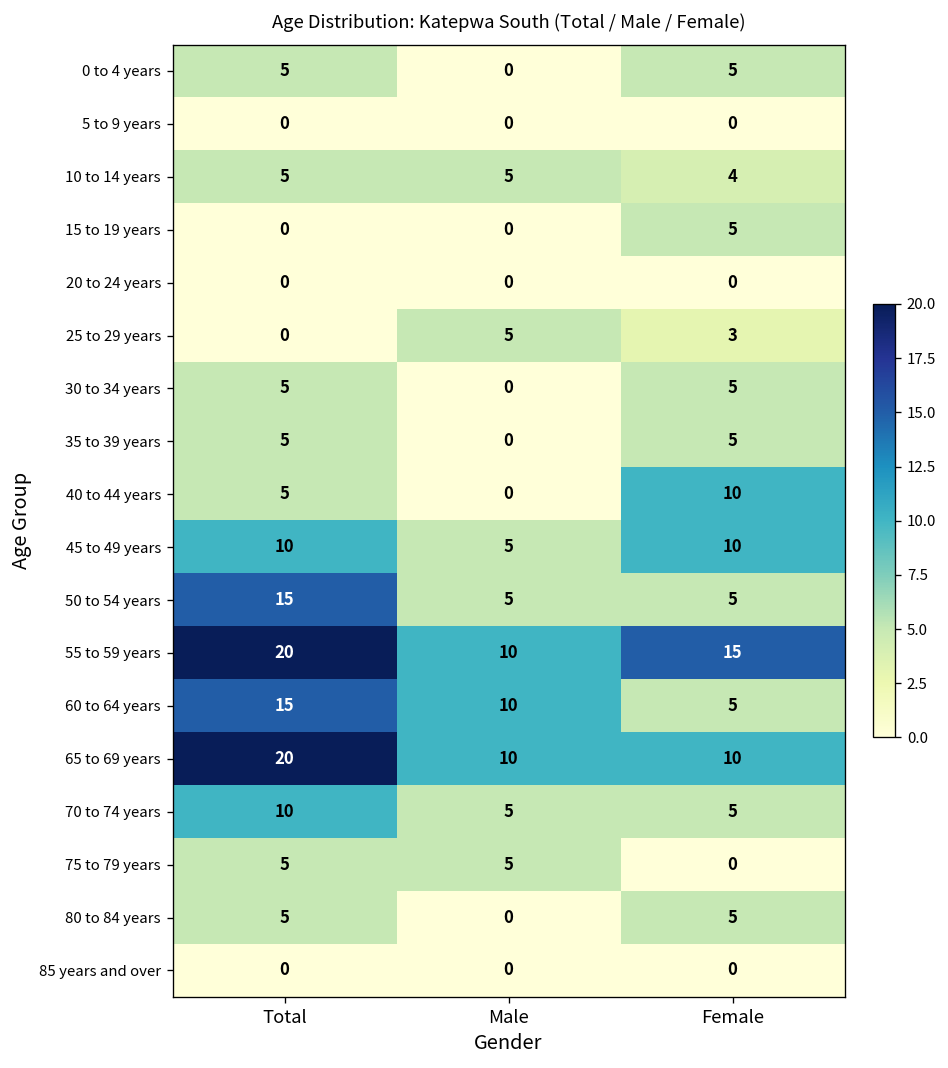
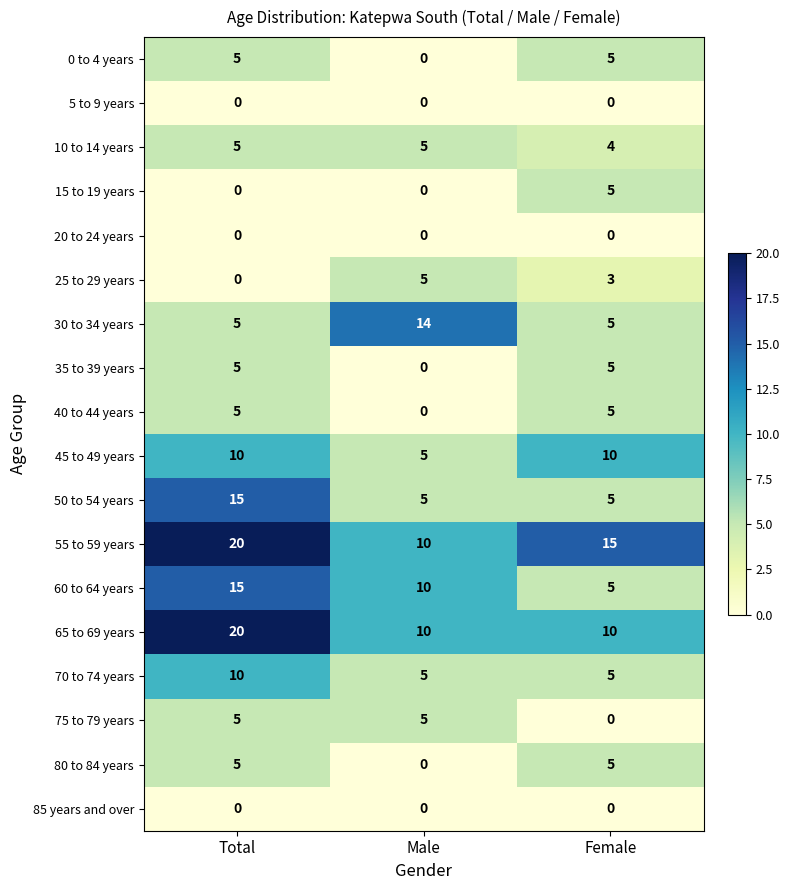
  {
    "0 to 4 years": {
      "Total": 5,
      "Male": 0,
      "Female": 5
    },
    "5 to 9 years": {
      "Total": 0,
      "Male": 0,
      "Female": 0
    },
    "10 to 14 years": {
      "Total": 5,
      "Male": 5,
      "Female": 4
    },
    "15 to 19 years": {
      "Total": 0,
      "Male": 0,
      "Female": 5
    },
    "20 to 24 years": {
      "Total": 0,
      "Male": 0,
      "Female": 0
    },
    "25 to 29 years": {
      "Total": 0,
      "Male": 5,
      "Female": 3
    },
    "30 to 34 years": {
      "Total": 5,
-     "Male": 0,
+     "Male": 14,
      "Female": 5
    },
    "35 to 39 years": {
      "Total": 5,
      "Male": 0,
      "Female": 5
    },
    "40 to 44 years": {
      "Total": 5,
      "Male": 0,
-     "Female": 10
+     "Female": 5
    },
    "45 to 49 years": {
      "Total": 10,
      "Male": 5,
      "Female": 10
    },
    "50 to 54 years": {
      "Total": 15,
      "Male": 5,
      "Female": 5
    },
    "55 to 59 years": {
      "Total": 20,
      "Male": 10,
      "Female": 15
    },
    "60 to 64 years": {
      "Total": 15,
      "Male": 10,
      "Female": 5
    },
    "65 to 69 years": {
      "Total": 20,
      "Male": 10,
      "Female": 10
    },
    "70 to 74 years": {
      "Total": 10,
      "Male": 5,
      "Female": 5
    },
    "75 to 79 years": {
      "Total": 5,
      "Male": 5,
      "Female": 0
    },
    "80 to 84 years": {
      "Total": 5,
      "Male": 0,
      "Female": 5
    },
    "85 years and over": {
      "Total": 0,
      "Male": 0,
      "Female": 0
    }
  }
